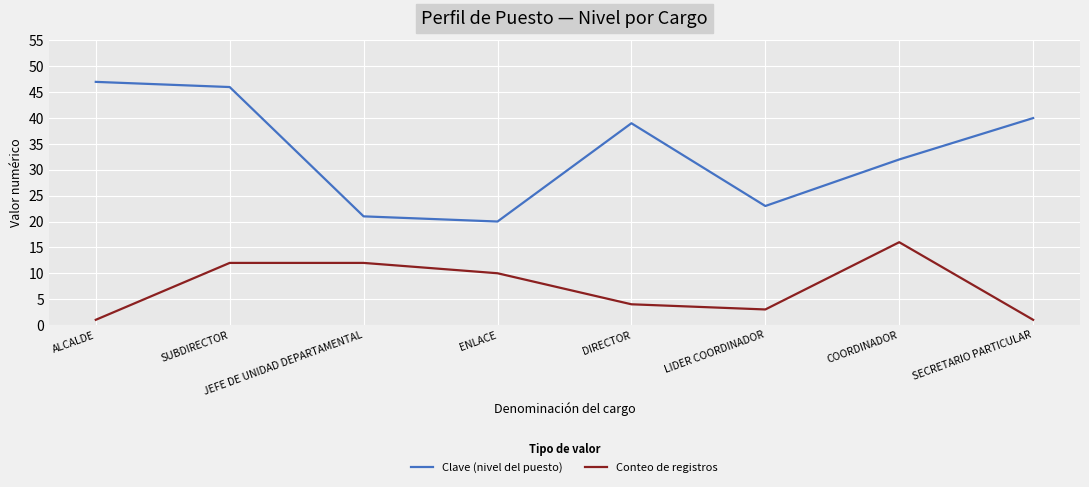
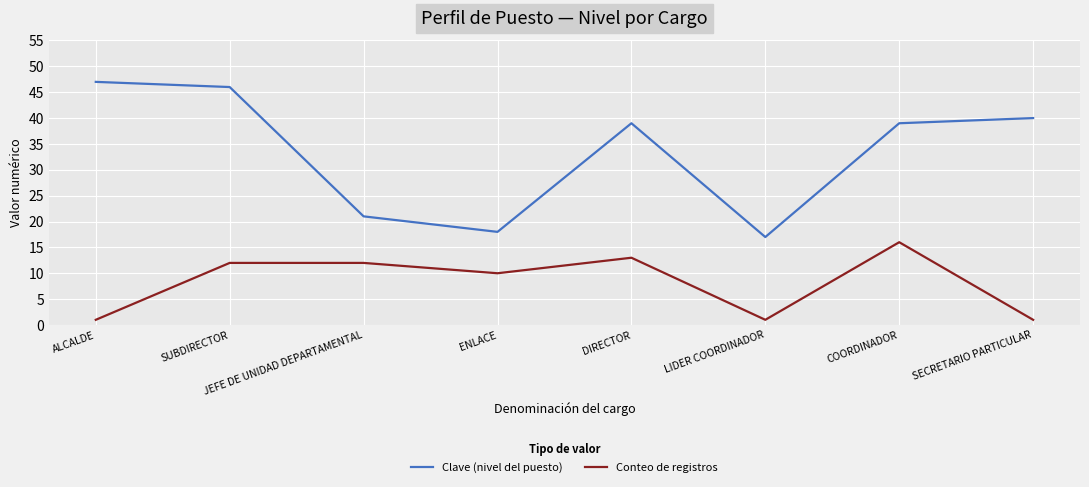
  {
    "Clave (nivel del puesto)": {
      "ALCALDE": 47,
      "SUBDIRECTOR": 46,
      "JEFE DE UNIDAD DEPARTAMENTAL": 21,
-     "ENLACE": 20,
+     "ENLACE": 18,
      "DIRECTOR": 39,
-     "LIDER COORDINADOR": 23,
-     "COORDINADOR": 32,
+     "LIDER COORDINADOR": 17,
+     "COORDINADOR": 39,
      "SECRETARIO PARTICULAR": 40
    },
    "Conteo de registros": {
      "ALCALDE": 1,
      "SUBDIRECTOR": 12,
      "JEFE DE UNIDAD DEPARTAMENTAL": 12,
      "ENLACE": 10,
-     "DIRECTOR": 4,
-     "LIDER COORDINADOR": 3,
+     "DIRECTOR": 13,
+     "LIDER COORDINADOR": 1,
      "COORDINADOR": 16,
      "SECRETARIO PARTICULAR": 1
    }
  }
